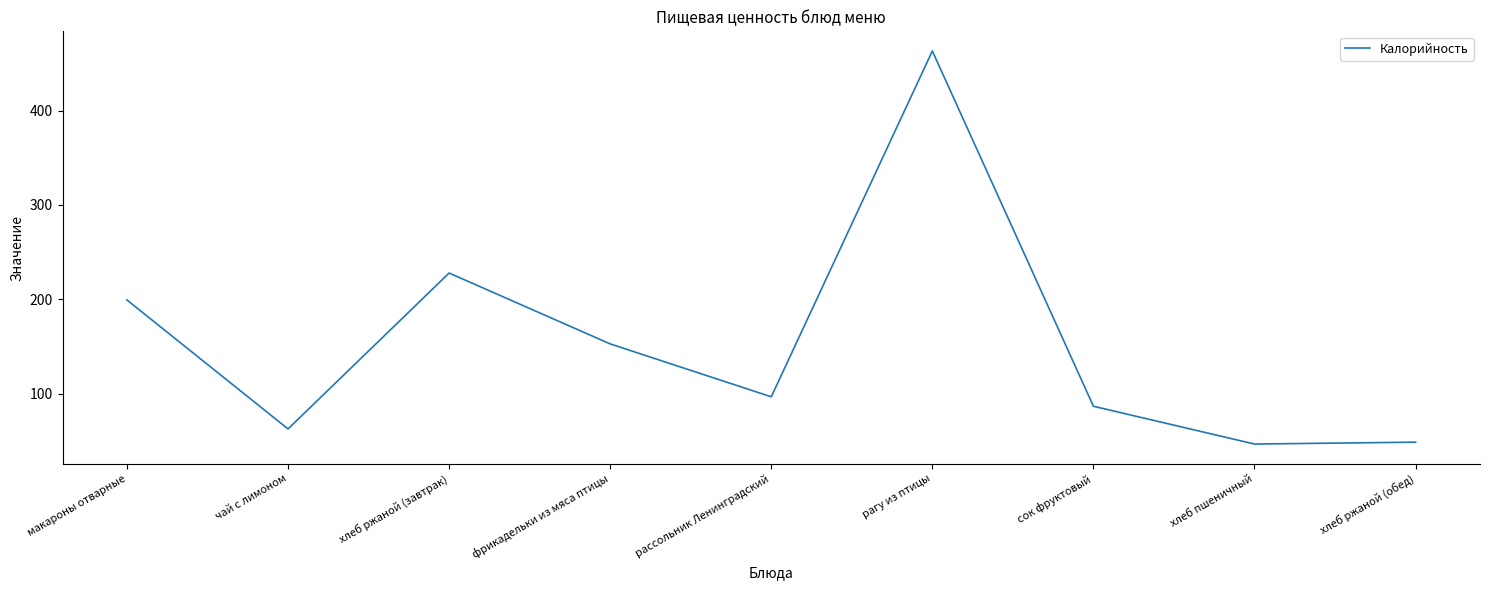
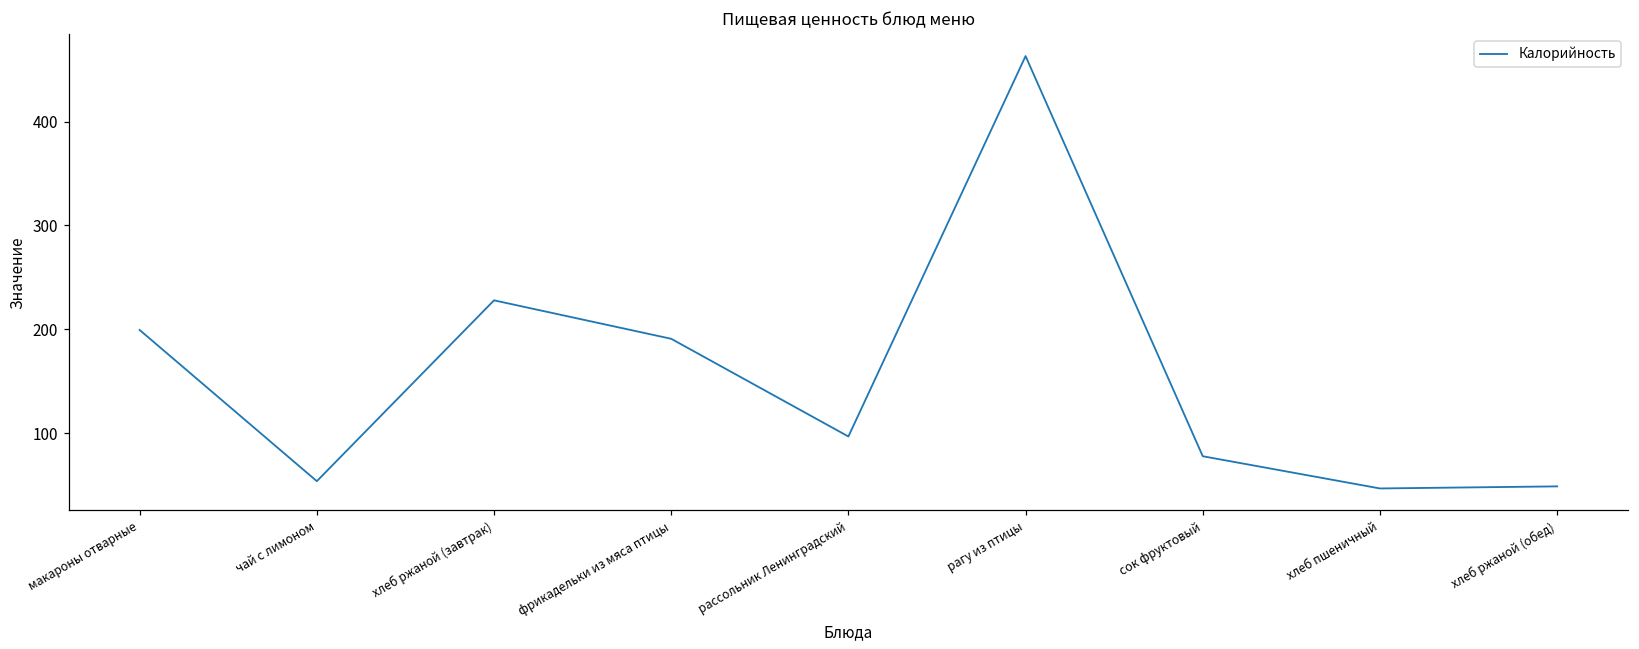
  {
    "макароны отварные": 200,
-   "чай с лимоном": 60,
+   "чай с лимоном": 50,
    "хлеб ржаной (завтрак)": 230,
-   "фрикадельки из мяса птицы": 150,
+   "фрикадельки из мяса птицы": 190,
    "рассольник Ленинградский": 100,
    "рагу из птицы": 460,
-   "сок фруктовый": 90,
+   "сок фруктовый": 80,
    "хлеб пшеничный": 50,
    "хлеб ржаной (обед)": 50
  }
